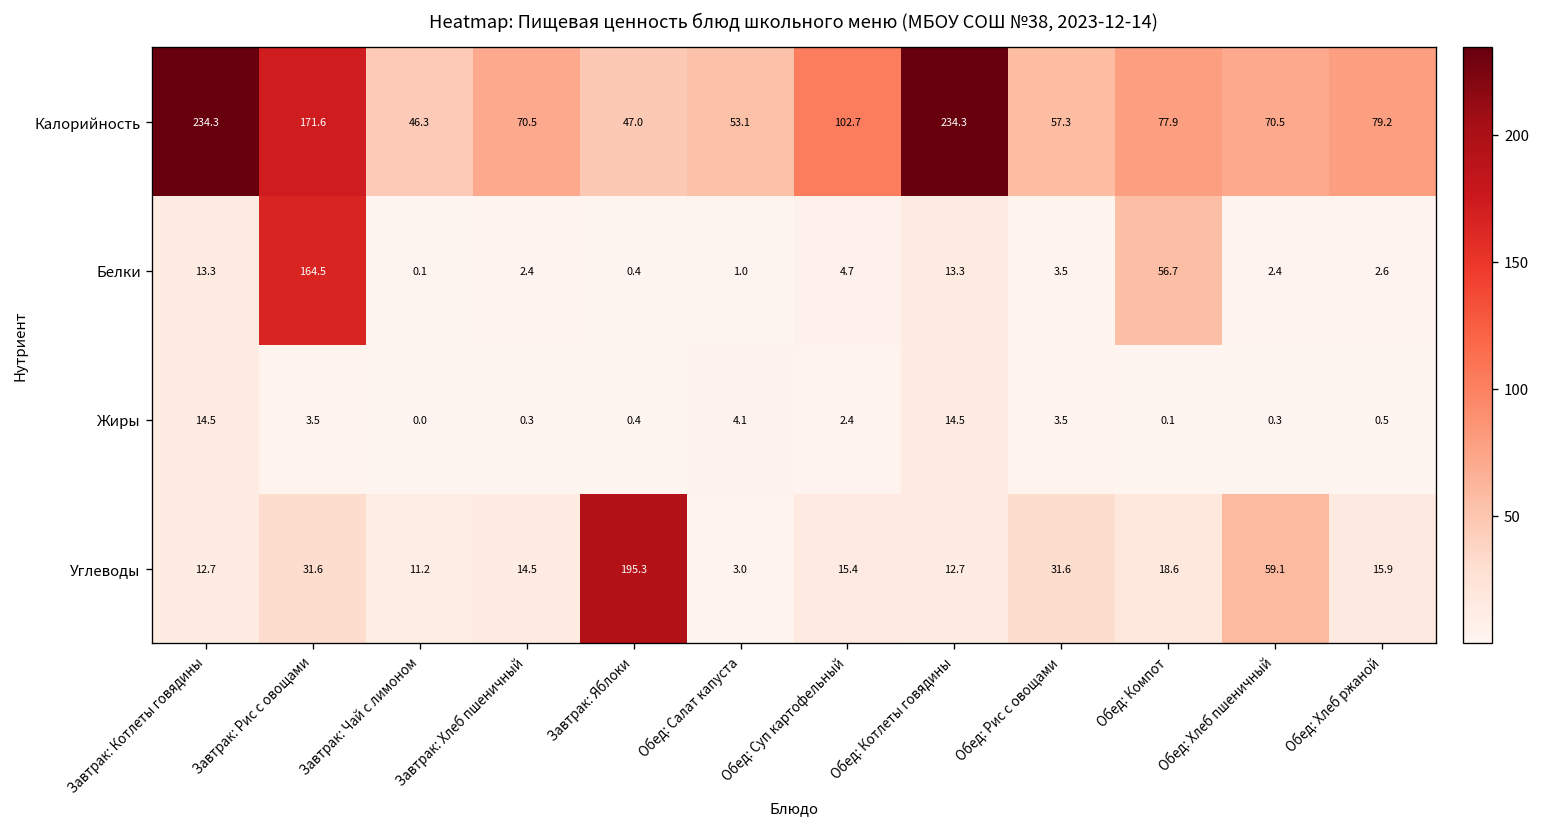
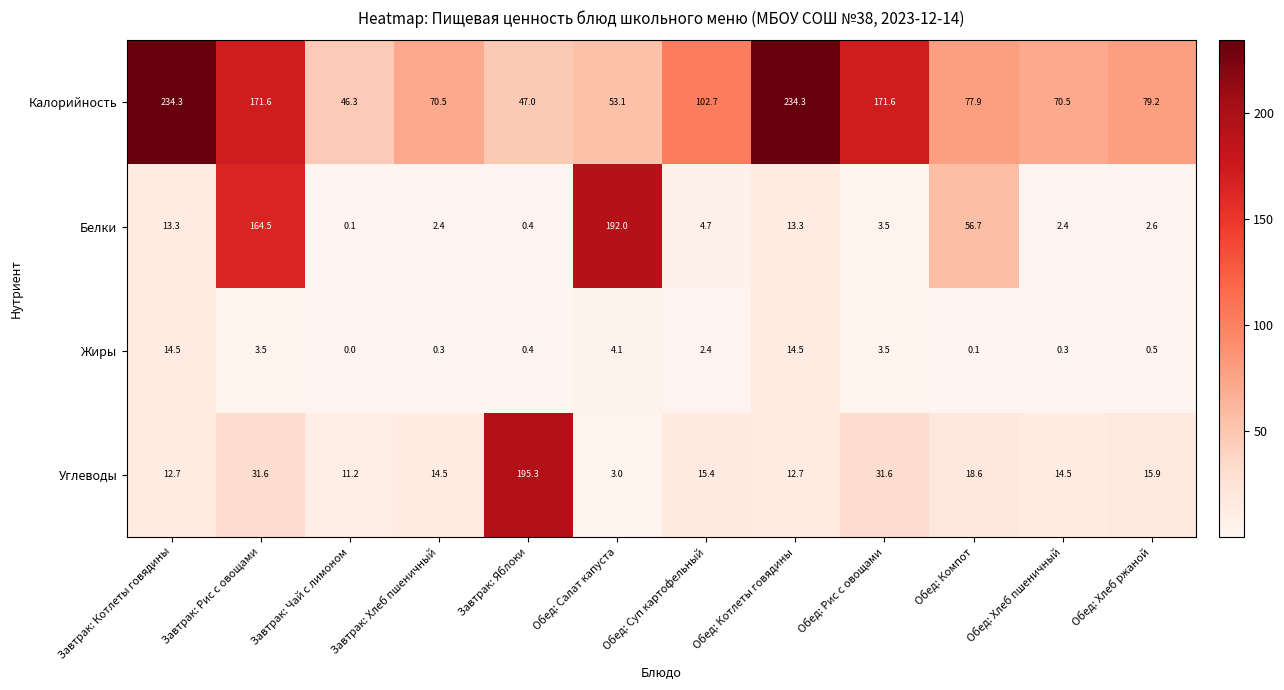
  {
    "Калорийность": {
      "Завтрак: Котлеты говядины": 234.3,
      "Завтрак: Рис с овощами": 171.6,
      "Завтрак: Чай с лимоном": 46.3,
      "Завтрак: Хлеб пшеничный": 70.5,
      "Завтрак: Яблоки": 47.0,
      "Обед: Салат капуста": 53.1,
      "Обед: Суп картофельный": 102.7,
      "Обед: Котлеты говядины": 234.3,
-     "Обед: Рис с овощами": 57.3,
+     "Обед: Рис с овощами": 171.6,
      "Обед: Компот": 77.9,
      "Обед: Хлеб пшеничный": 70.5,
      "Обед: Хлеб ржаной": 79.2
    },
    "Белки": {
      "Завтрак: Котлеты говядины": 13.3,
      "Завтрак: Рис с овощами": 164.5,
      "Завтрак: Чай с лимоном": 0.1,
      "Завтрак: Хлеб пшеничный": 2.4,
      "Завтрак: Яблоки": 0.4,
-     "Обед: Салат капуста": 1.0,
+     "Обед: Салат капуста": 192.0,
      "Обед: Суп картофельный": 4.7,
      "Обед: Котлеты говядины": 13.3,
      "Обед: Рис с овощами": 3.5,
      "Обед: Компот": 56.7,
      "Обед: Хлеб пшеничный": 2.4,
      "Обед: Хлеб ржаной": 2.6
    },
    "Жиры": {
      "Завтрак: Котлеты говядины": 14.5,
      "Завтрак: Рис с овощами": 3.5,
      "Завтрак: Чай с лимоном": 0.0,
      "Завтрак: Хлеб пшеничный": 0.3,
      "Завтрак: Яблоки": 0.4,
      "Обед: Салат капуста": 4.1,
      "Обед: Суп картофельный": 2.4,
      "Обед: Котлеты говядины": 14.5,
      "Обед: Рис с овощами": 3.5,
      "Обед: Компот": 0.1,
      "Обед: Хлеб пшеничный": 0.3,
      "Обед: Хлеб ржаной": 0.5
    },
    "Углеводы": {
      "Завтрак: Котлеты говядины": 12.7,
      "Завтрак: Рис с овощами": 31.6,
      "Завтрак: Чай с лимоном": 11.2,
      "Завтрак: Хлеб пшеничный": 14.5,
      "Завтрак: Яблоки": 195.3,
      "Обед: Салат капуста": 3.0,
      "Обед: Суп картофельный": 15.4,
      "Обед: Котлеты говядины": 12.7,
      "Обед: Рис с овощами": 31.6,
      "Обед: Компот": 18.6,
-     "Обед: Хлеб пшеничный": 59.1,
+     "Обед: Хлеб пшеничный": 14.5,
      "Обед: Хлеб ржаной": 15.9
    }
  }
